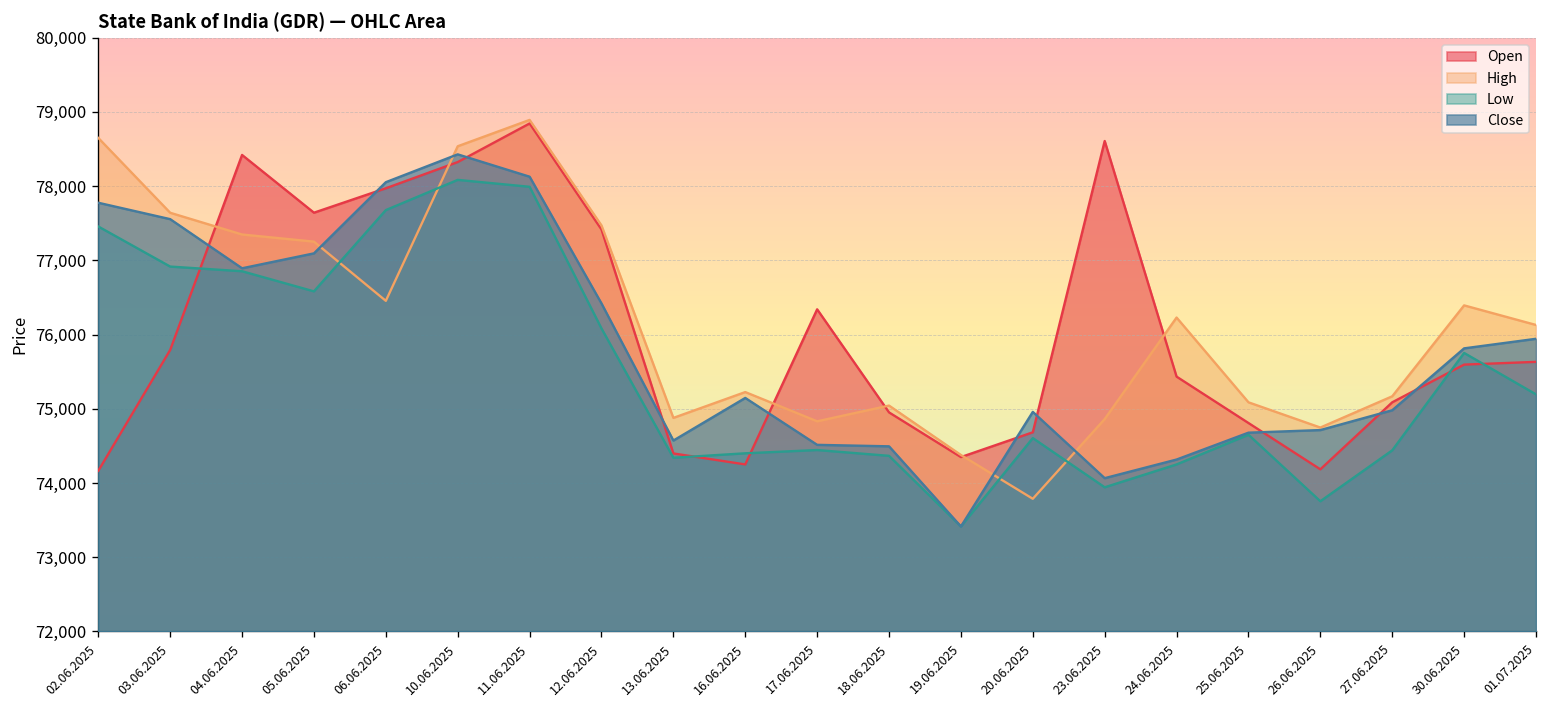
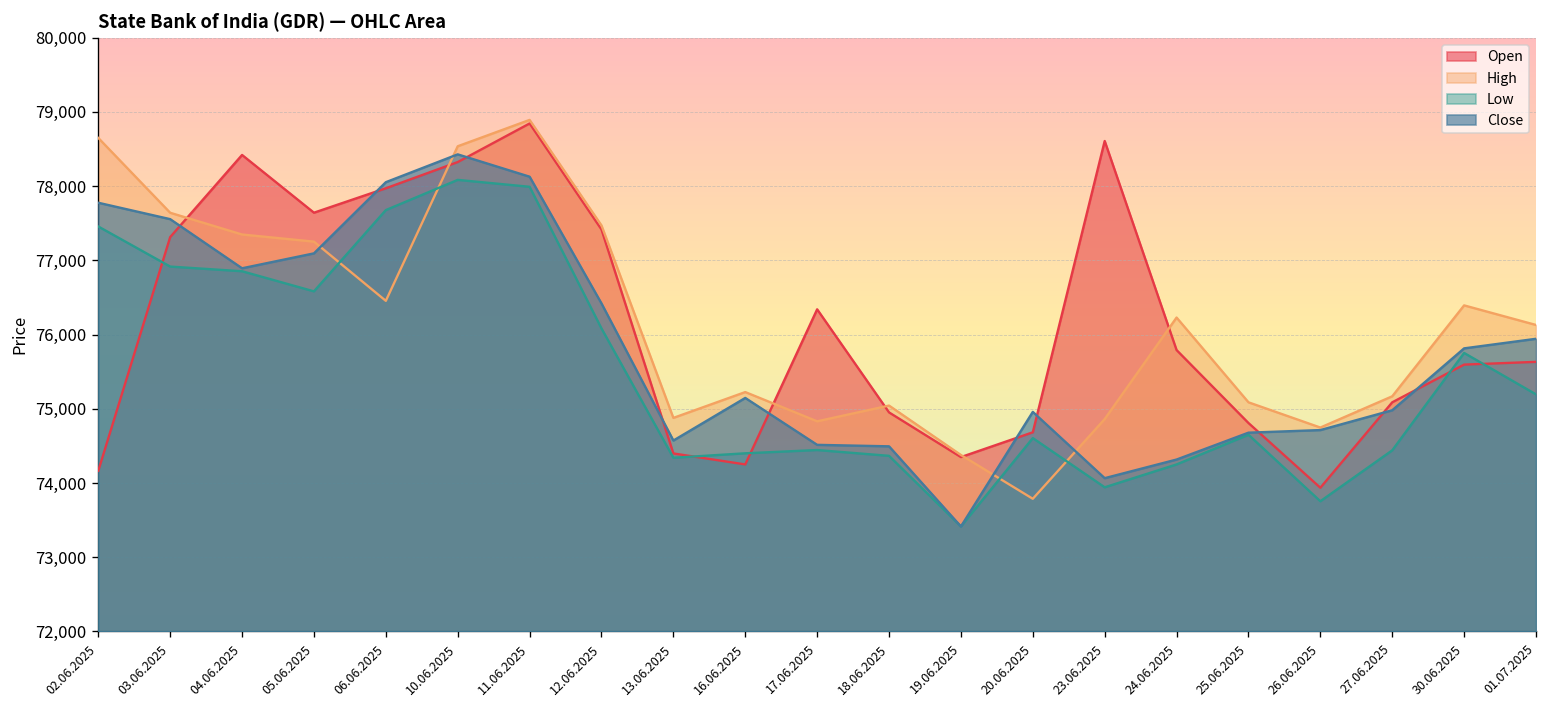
  {
    "Open": {
      "02.06.2025": "74,200",
-     "03.06.2025": "75,800",
+     "03.06.2025": "77,300",
      "04.06.2025": "78,400",
      "05.06.2025": "77,600",
      "06.06.2025": "78,000",
      "10.06.2025": "78,300",
      "11.06.2025": "78,800",
      "12.06.2025": "77,400",
      "13.06.2025": "74,400",
      "16.06.2025": "74,300",
      "17.06.2025": "76,300",
      "18.06.2025": "75,000",
      "20.06.2025": "74,700",
      "23.06.2025": "78,600",
-     "24.06.2025": "75,400",
+     "24.06.2025": "75,800",
      "25.06.2025": "74,800",
-     "26.06.2025": "74,200",
+     "26.06.2025": "73,900",
      "27.06.2025": "75,100",
      "30.06.2025": "75,600",
      "01.07.2025": "75,600"
    },
    "High": {
      "02.06.2025": "78,600",
      "03.06.2025": "77,600",
      "04.06.2025": "77,300",
      "05.06.2025": "77,300",
      "06.06.2025": "76,500",
      "10.06.2025": "78,500",
      "11.06.2025": "78,900",
      "12.06.2025": "77,500",
      "13.06.2025": "74,900",
      "16.06.2025": "75,200",
      "17.06.2025": "74,800",
      "18.06.2025": "75,000",
      "20.06.2025": "73,800",
      "23.06.2025": "74,900",
      "24.06.2025": "76,200",
      "25.06.2025": "75,100",
      "27.06.2025": "75,200",
      "30.06.2025": "76,400",
      "01.07.2025": "76,100"
    }
  }
